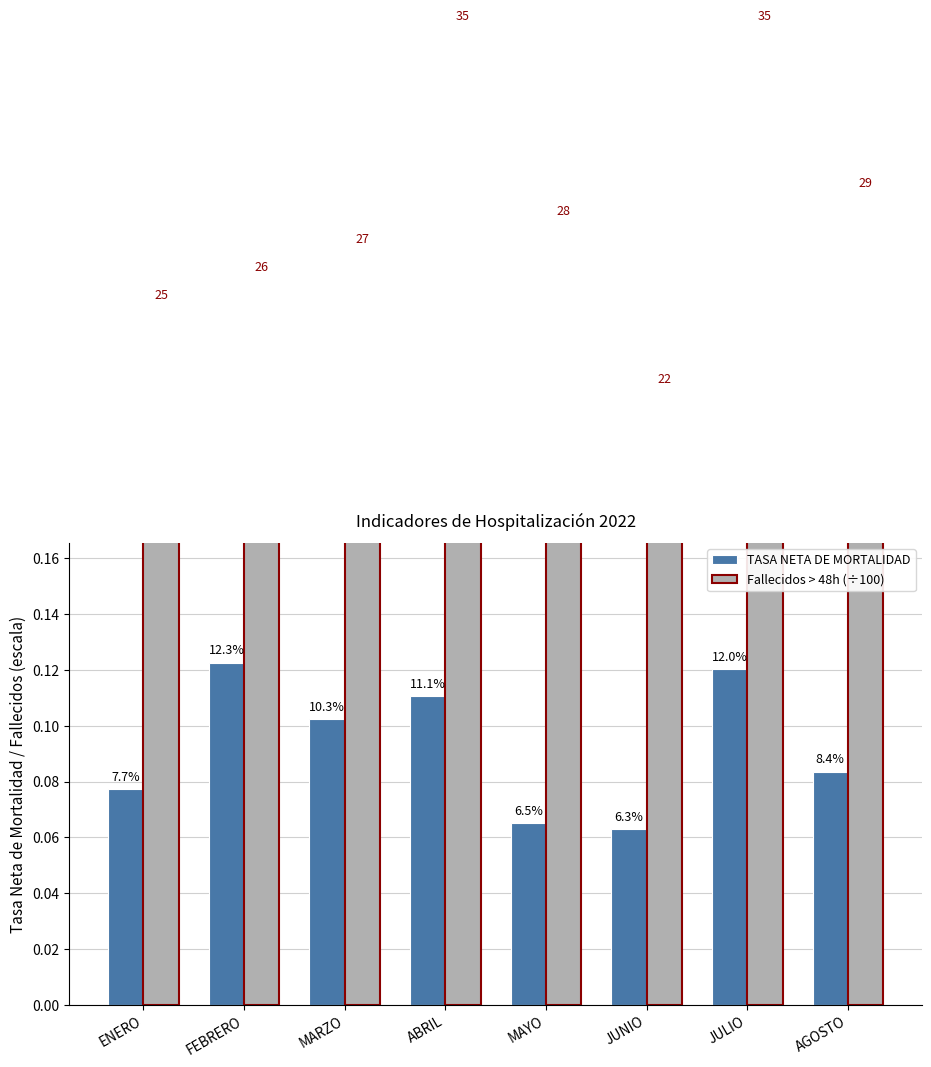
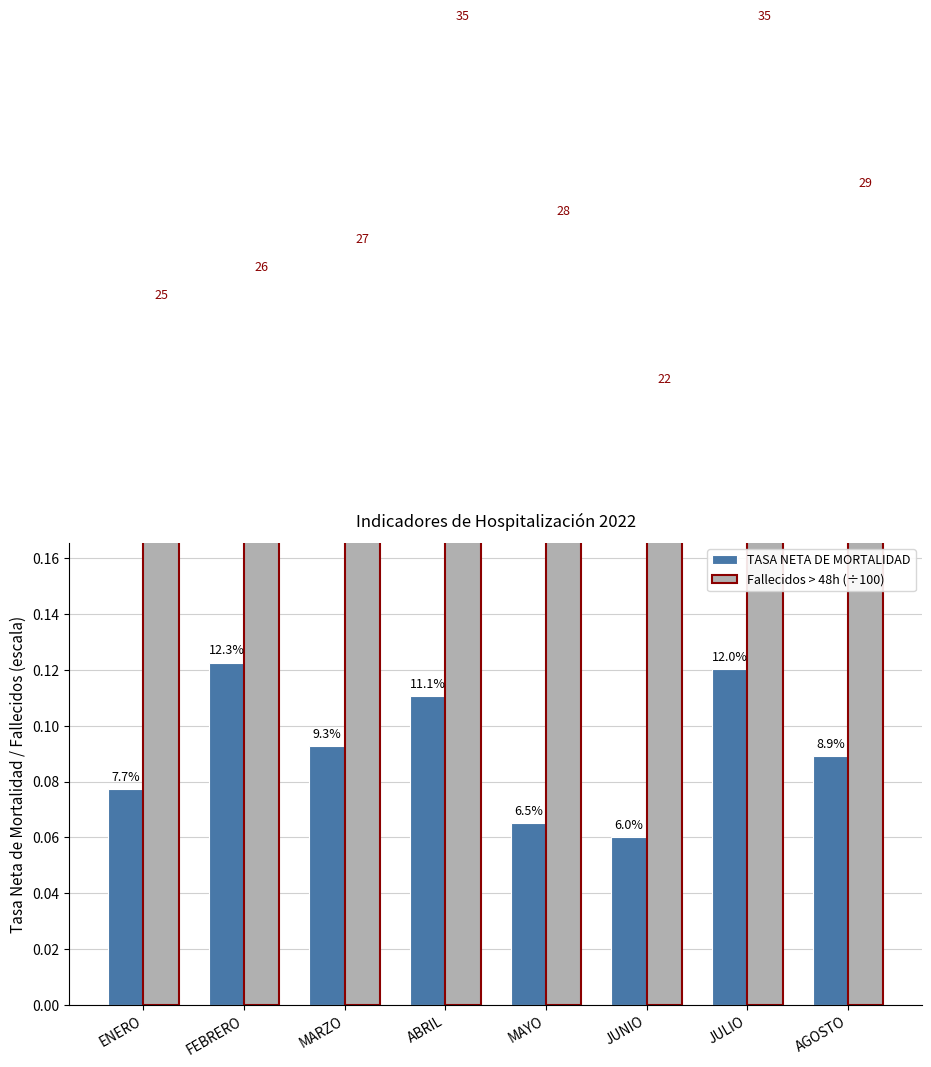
  {
    "TASA NETA DE MORTALIDAD": {
      "ENERO": "7.7%",
      "FEBRERO": "12.3%",
-     "MARZO": "10.3%",
+     "MARZO": "9.3%",
      "ABRIL": "11.1%",
      "MAYO": "6.5%",
-     "JUNIO": "6.3%",
+     "JUNIO": "6.0%",
      "JULIO": "12.0%",
-     "AGOSTO": "8.4%"
+     "AGOSTO": "8.9%"
    }
  }
